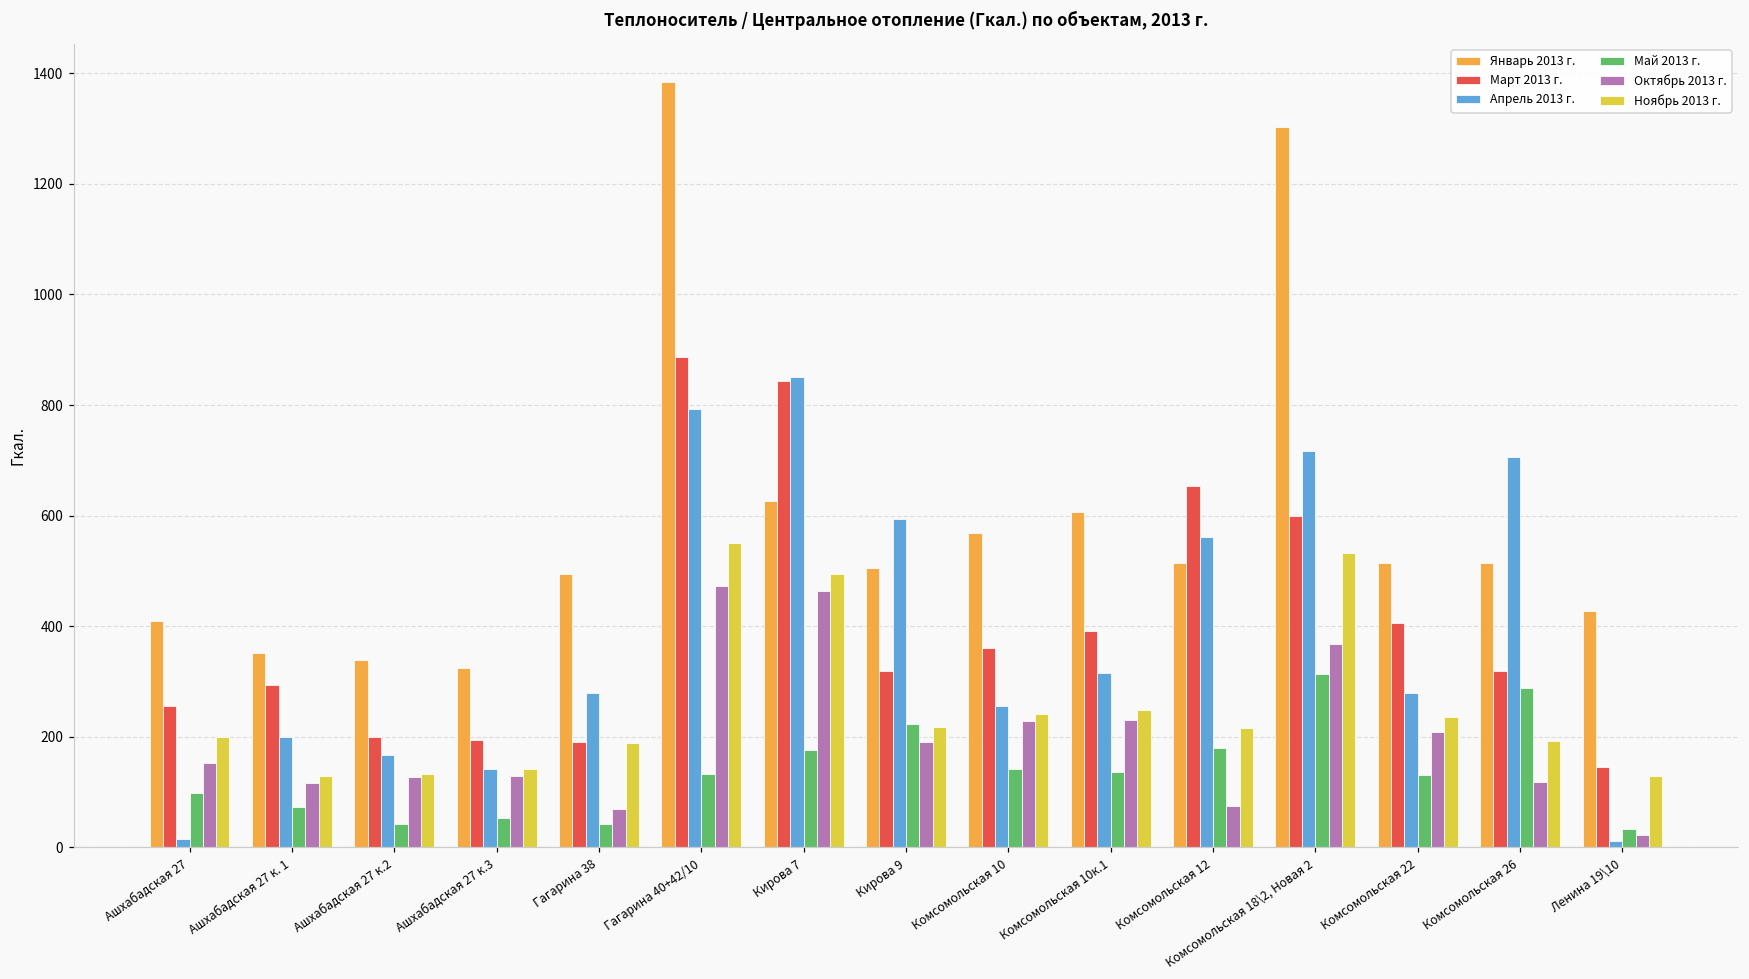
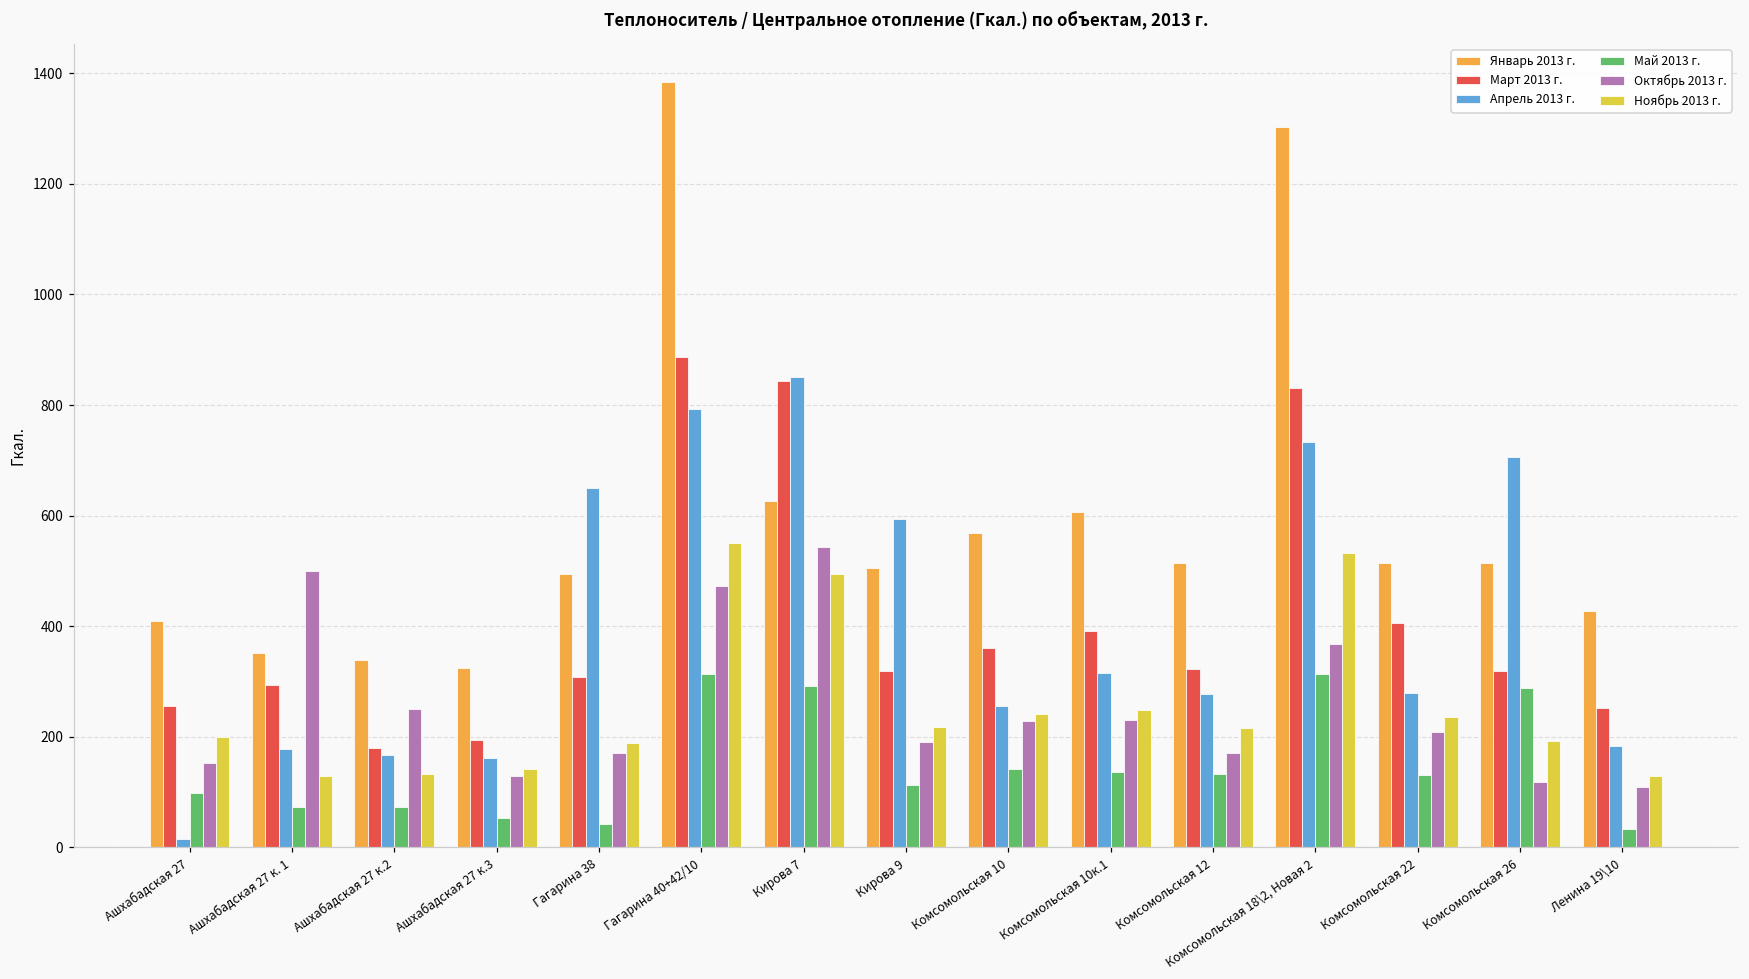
  {
    "Март 2013 г.": {
      "Ашхабадская 27": 260,
      "Ашхабадская 27 к. 1": 290,
-     "Ашхабадская 27 к.2": 200,
+     "Ашхабадская 27 к.2": 180,
      "Ашхабадская 27 к.3": 190,
-     "Гагарина 38": 190,
+     "Гагарина 38": 310,
      "Гагарина 40+42/10": 890,
      "Кирова 7": 840,
      "Кирова 9": 320,
      "Комсомольская 10": 360,
      "Комсомольская 10к.1": 390,
-     "Комсомольская 12": 650,
-     "Комсомольская 18\\2, Новая 2": 600,
+     "Комсомольская 12": 320,
+     "Комсомольская 18\\2, Новая 2": 830,
      "Комсомольская 22": 410,
      "Комсомольская 26": 320,
-     "Ленина 19\\10": 150
+     "Ленина 19\\10": 250
    },
    "Апрель 2013 г.": {
      "Ашхабадская 27": 20,
-     "Ашхабадская 27 к. 1": 200,
+     "Ашхабадская 27 к. 1": 180,
      "Ашхабадская 27 к.2": 170,
-     "Ашхабадская 27 к.3": 140,
-     "Гагарина 38": 280,
+     "Ашхабадская 27 к.3": 160,
+     "Гагарина 38": 650,
      "Гагарина 40+42/10": 790,
      "Кирова 7": 850,
      "Кирова 9": 590,
      "Комсомольская 10": 260,
      "Комсомольская 10к.1": 310,
-     "Комсомольская 12": 560,
-     "Комсомольская 18\\2, Новая 2": 720,
+     "Комсомольская 12": 280,
+     "Комсомольская 18\\2, Новая 2": 730,
      "Комсомольская 22": 280,
      "Комсомольская 26": 710,
-     "Ленина 19\\10": 10
+     "Ленина 19\\10": 180
    },
    "Май 2013 г.": {
      "Ашхабадская 27": 100,
      "Ашхабадская 27 к. 1": 70,
-     "Ашхабадская 27 к.2": 40,
+     "Ашхабадская 27 к.2": 70,
      "Ашхабадская 27 к.3": 50,
      "Гагарина 38": 40,
-     "Гагарина 40+42/10": 130,
-     "Кирова 7": 180,
-     "Кирова 9": 220,
+     "Гагарина 40+42/10": 310,
+     "Кирова 7": 290,
+     "Кирова 9": 110,
      "Комсомольская 10": 140,
      "Комсомольская 10к.1": 140,
-     "Комсомольская 12": 180,
+     "Комсомольская 12": 130,
      "Комсомольская 18\\2, Новая 2": 310,
      "Комсомольская 22": 130,
      "Комсомольская 26": 290,
      "Ленина 19\\10": 30
    },
    "Октябрь 2013 г.": {
      "Ашхабадская 27": 150,
-     "Ашхабадская 27 к. 1": 120,
-     "Ашхабадская 27 к.2": 130,
+     "Ашхабадская 27 к. 1": 500,
+     "Ашхабадская 27 к.2": 250,
      "Ашхабадская 27 к.3": 130,
-     "Гагарина 38": 70,
+     "Гагарина 38": 170,
      "Гагарина 40+42/10": 470,
-     "Кирова 7": 460,
+     "Кирова 7": 540,
      "Кирова 9": 190,
      "Комсомольская 10": 230,
      "Комсомольская 10к.1": 230,
-     "Комсомольская 12": 70,
+     "Комсомольская 12": 170,
      "Комсомольская 18\\2, Новая 2": 370,
      "Комсомольская 22": 210,
      "Комсомольская 26": 120,
-     "Ленина 19\\10": 20
+     "Ленина 19\\10": 110
    }
  }
